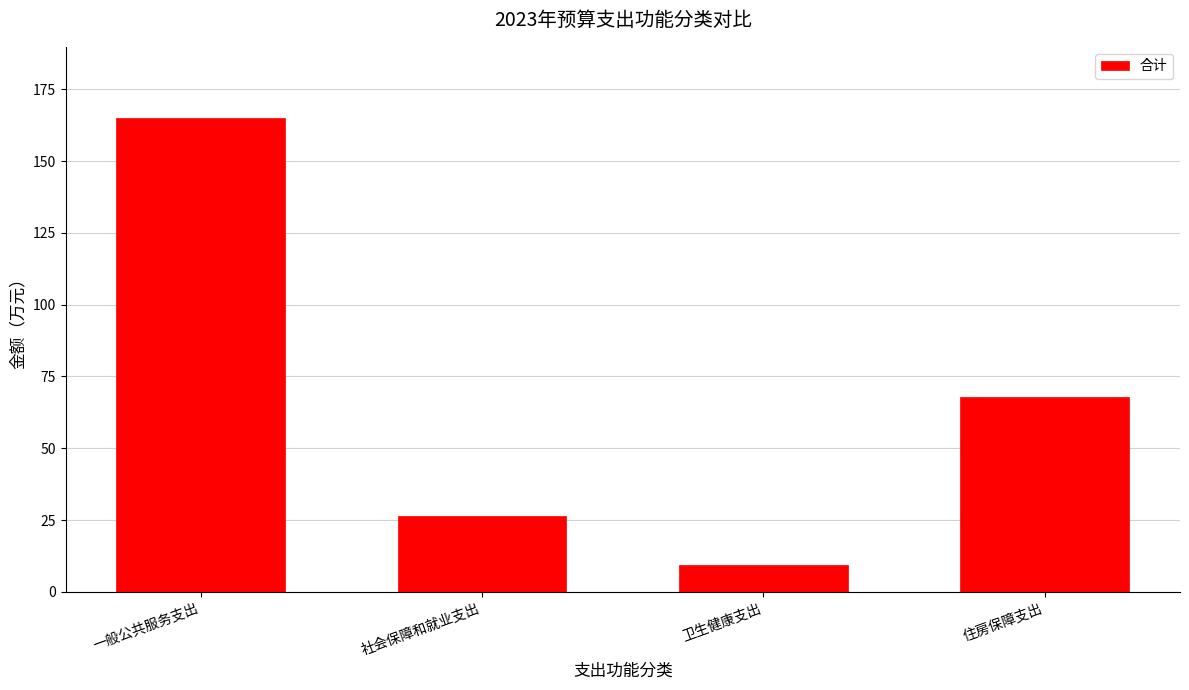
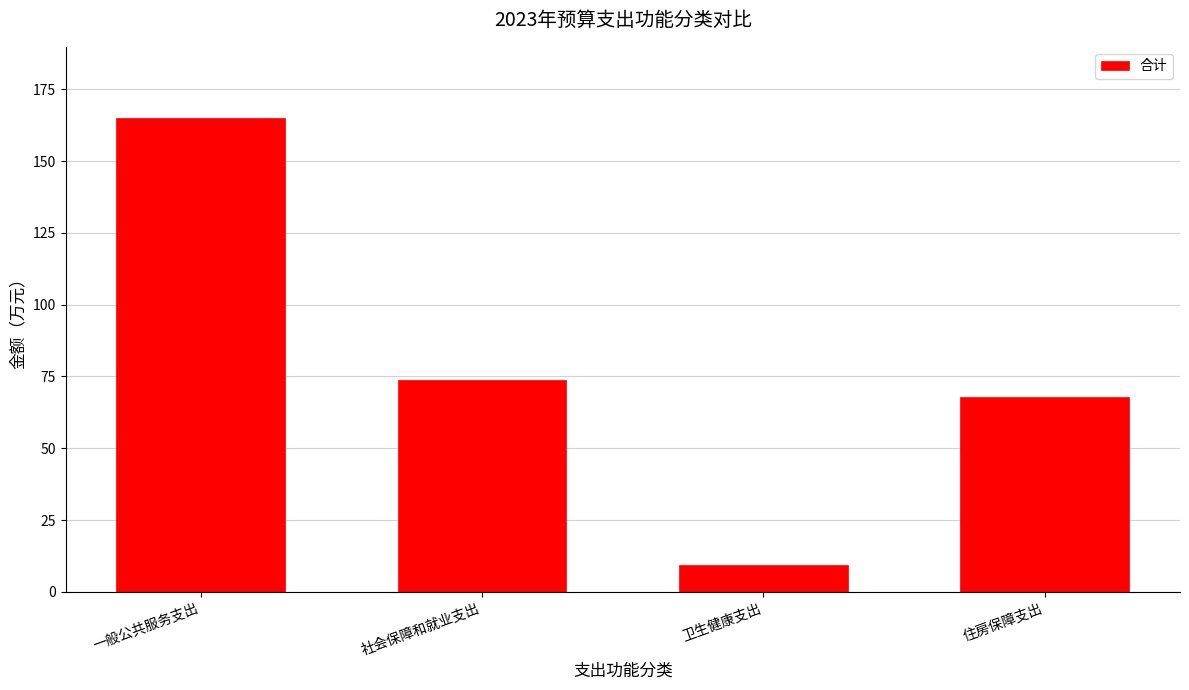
  {
    "一般公共服务支出": 165,
-   "社会保障和就业支出": 26,
+   "社会保障和就业支出": 74,
    "卫生健康支出": 9,
    "住房保障支出": 68
  }
